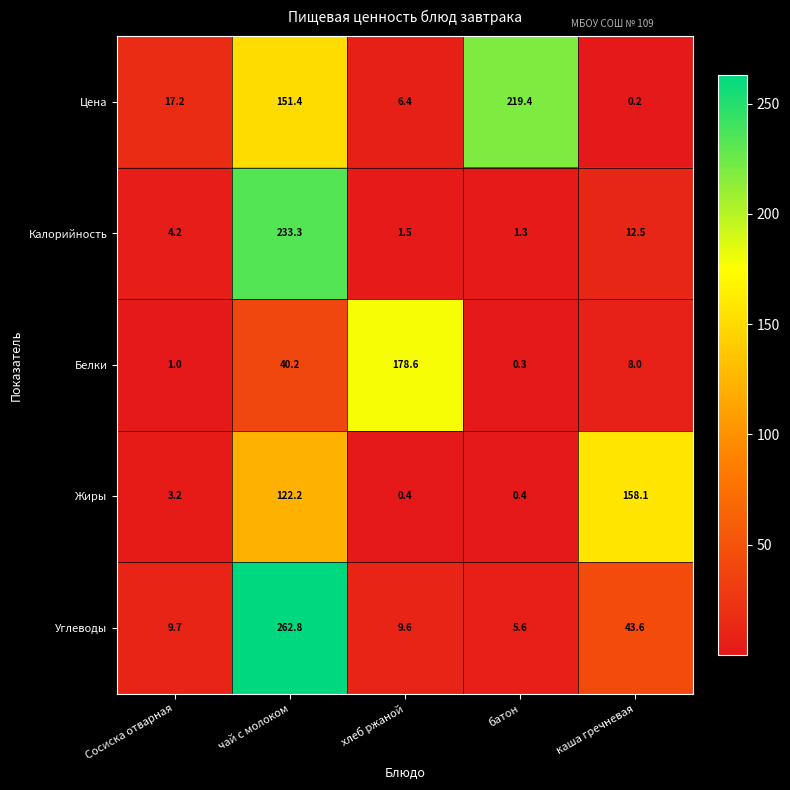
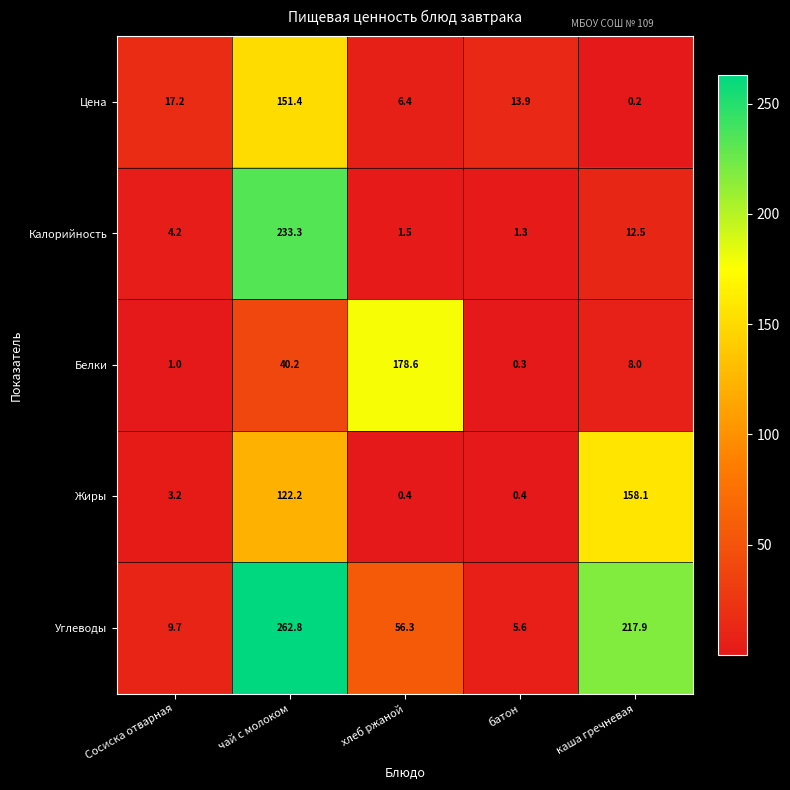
  {
    "Цена": {
      "Сосиска отварная": 17.2,
      "чай с молоком": 151.4,
      "хлеб ржаной": 6.4,
-     "батон": 219.4,
+     "батон": 13.9,
      "каша гречневая": 0.2
    },
    "Калорийность": {
      "Сосиска отварная": 4.2,
      "чай с молоком": 233.3,
      "хлеб ржаной": 1.5,
      "батон": 1.3,
      "каша гречневая": 12.5
    },
    "Белки": {
      "Сосиска отварная": 1.0,
      "чай с молоком": 40.2,
      "хлеб ржаной": 178.6,
      "батон": 0.3,
      "каша гречневая": 8.0
    },
    "Жиры": {
      "Сосиска отварная": 3.2,
      "чай с молоком": 122.2,
      "хлеб ржаной": 0.4,
      "батон": 0.4,
      "каша гречневая": 158.1
    },
    "Углеводы": {
      "Сосиска отварная": 9.7,
      "чай с молоком": 262.8,
-     "хлеб ржаной": 9.6,
+     "хлеб ржаной": 56.3,
      "батон": 5.6,
-     "каша гречневая": 43.6
+     "каша гречневая": 217.9
    }
  }
